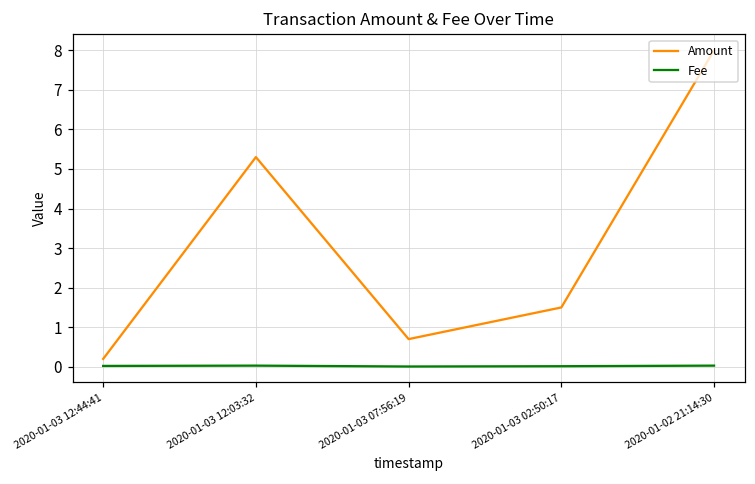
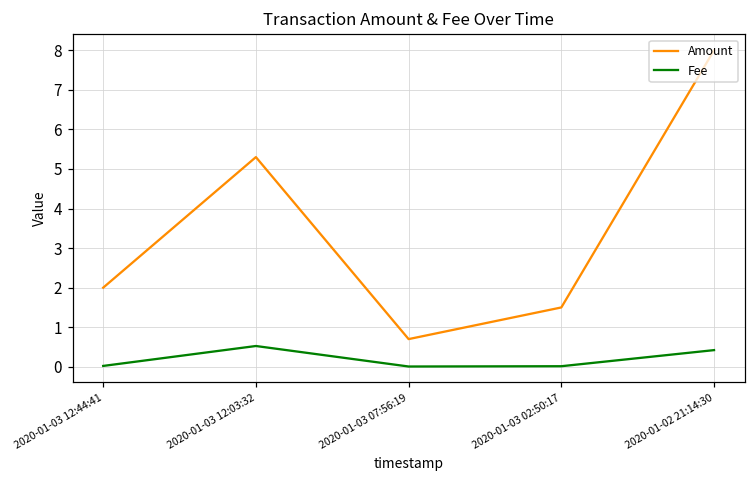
  {
    "Amount": {
-     "2020-01-03 12:44:41": 0.2,
+     "2020-01-03 12:44:41": 2.0,
      "2020-01-03 12:03:32": 5.3,
      "2020-01-03 07:56:19": 0.7,
      "2020-01-03 02:50:17": 1.5
    },
    "Fee": {
      "2020-01-03 12:44:41": 0.0,
-     "2020-01-03 12:03:32": 0.0,
+     "2020-01-03 12:03:32": 0.5,
      "2020-01-03 07:56:19": 0.0,
      "2020-01-03 02:50:17": 0.0,
-     "2020-01-02 21:14:30": 0.0
+     "2020-01-02 21:14:30": 0.4
    }
  }
